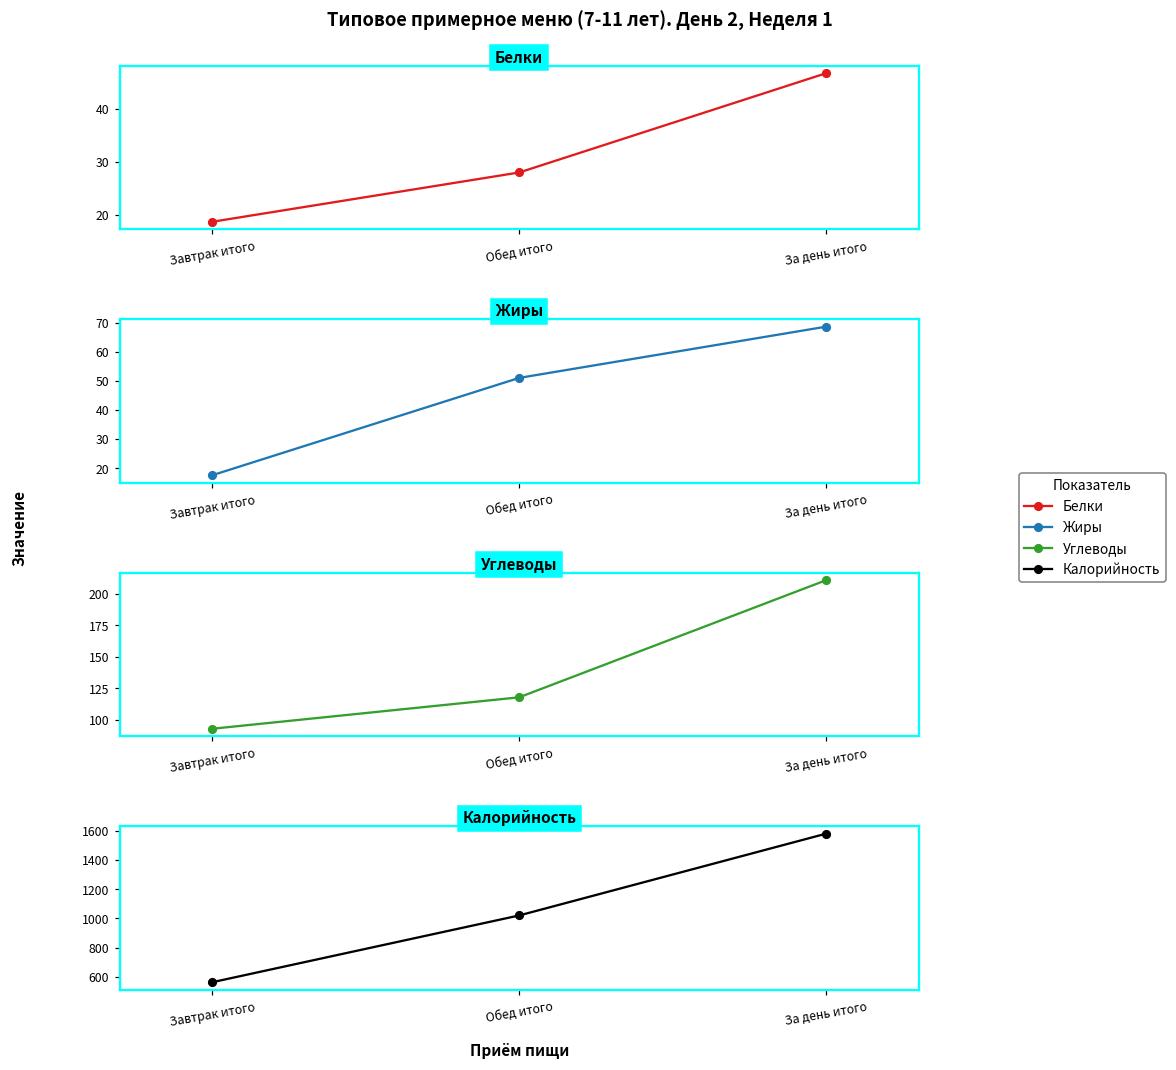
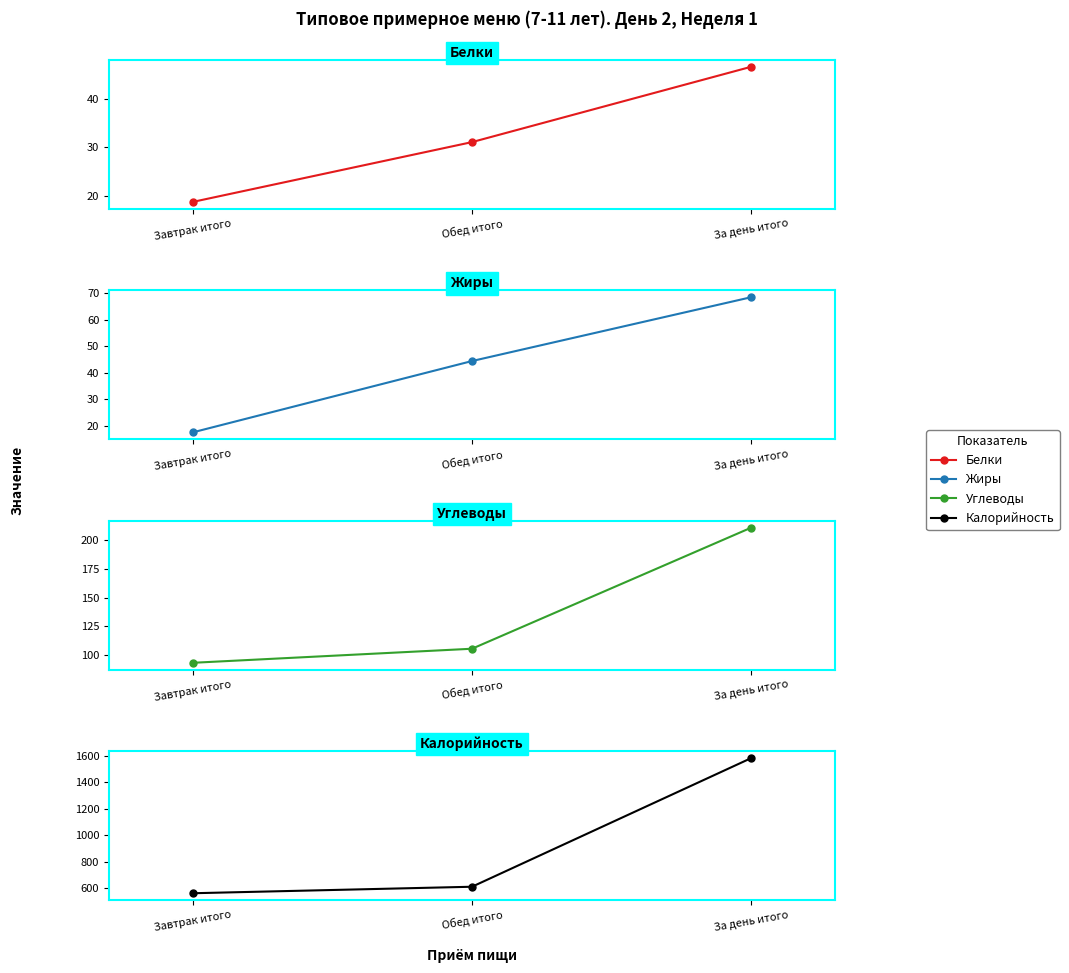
  {
    "Белки": {
      "Завтрак итого": 19,
-     "Обед итого": 28,
+     "Обед итого": 31,
      "За день итого": 47
    },
    "Жиры": {
      "Завтрак итого": 18,
-     "Обед итого": 51,
+     "Обед итого": 45,
      "За день итого": 69
    },
    "Углеводы": {
      "Завтрак итого": 93,
-     "Обед итого": 118,
+     "Обед итого": 105,
      "За день итого": 211
    },
    "Калорийность": {
      "Завтрак итого": 560,
-     "Обед итого": 1020,
+     "Обед итого": 610,
      "За день итого": 1580
    }
  }
